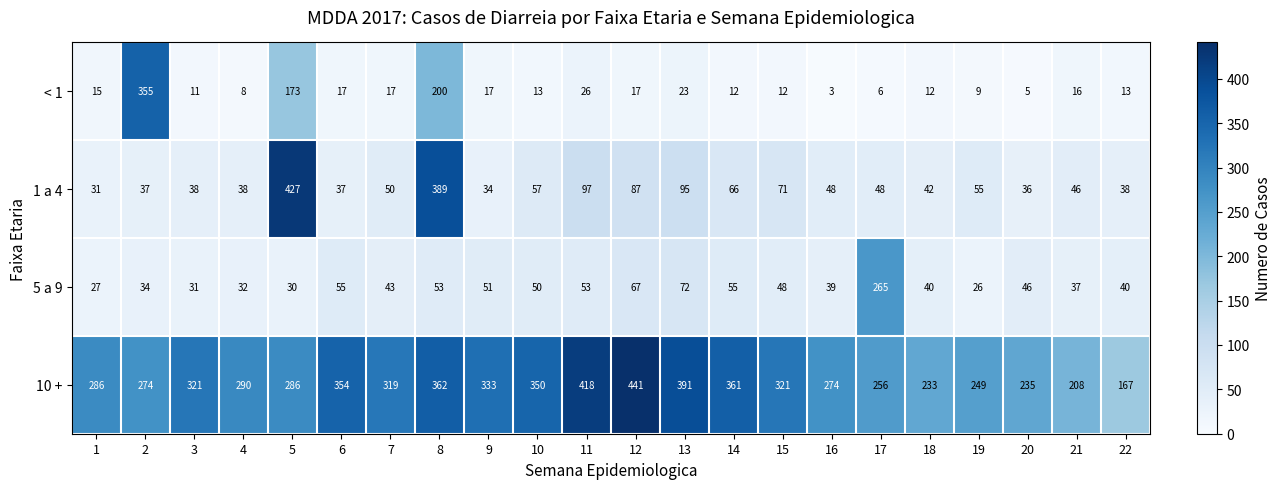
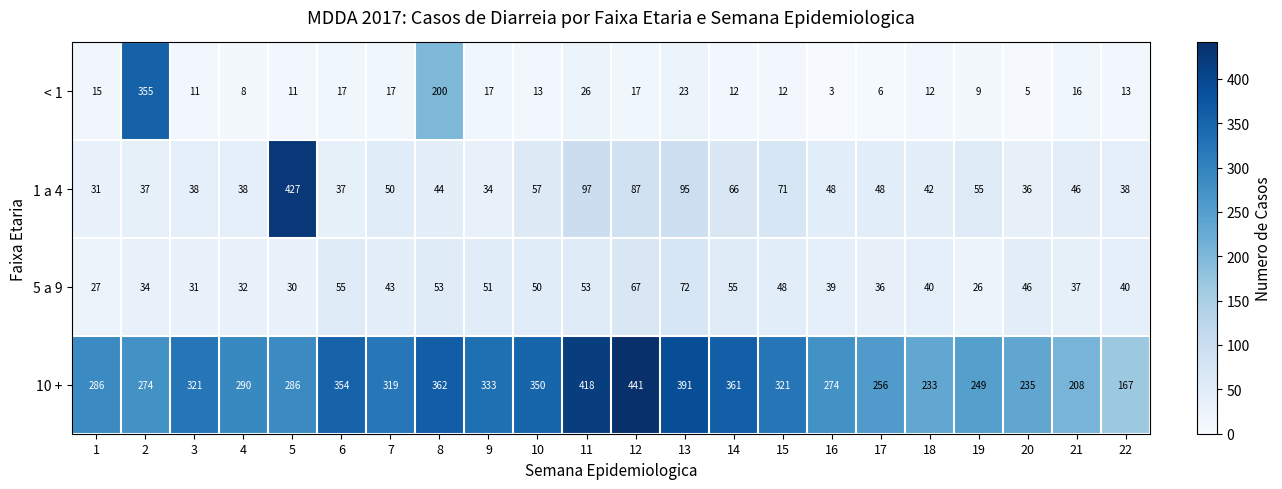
  {
    "< 1": {
      "1": 15,
      "2": 355,
      "3": 11,
      "4": 8,
-     "5": 173,
+     "5": 11,
      "6": 17,
      "7": 17,
      "8": 200,
      "9": 17,
      "10": 13,
      "11": 26,
      "12": 17,
      "13": 23,
      "14": 12,
      "15": 12,
      "16": 3,
      "17": 6,
      "18": 12,
      "19": 9,
      "20": 5,
      "21": 16,
      "22": 13
    },
    "1 a 4": {
      "1": 31,
      "2": 37,
      "3": 38,
      "4": 38,
      "5": 427,
      "6": 37,
      "7": 50,
-     "8": 389,
+     "8": 44,
      "9": 34,
      "10": 57,
      "11": 97,
      "12": 87,
      "13": 95,
      "14": 66,
      "15": 71,
      "16": 48,
      "17": 48,
      "18": 42,
      "19": 55,
      "20": 36,
      "21": 46,
      "22": 38
    },
    "5 a 9": {
      "1": 27,
      "2": 34,
      "3": 31,
      "4": 32,
      "5": 30,
      "6": 55,
      "7": 43,
      "8": 53,
      "9": 51,
      "10": 50,
      "11": 53,
      "12": 67,
      "13": 72,
      "14": 55,
      "15": 48,
      "16": 39,
-     "17": 265,
+     "17": 36,
      "18": 40,
      "19": 26,
      "20": 46,
      "21": 37,
      "22": 40
    },
    "10 +": {
      "1": 286,
      "2": 274,
      "3": 321,
      "4": 290,
      "5": 286,
      "6": 354,
      "7": 319,
      "8": 362,
      "9": 333,
      "10": 350,
      "11": 418,
      "12": 441,
      "13": 391,
      "14": 361,
      "15": 321,
      "16": 274,
      "17": 256,
      "18": 233,
      "19": 249,
      "20": 235,
      "21": 208,
      "22": 167
    }
  }
